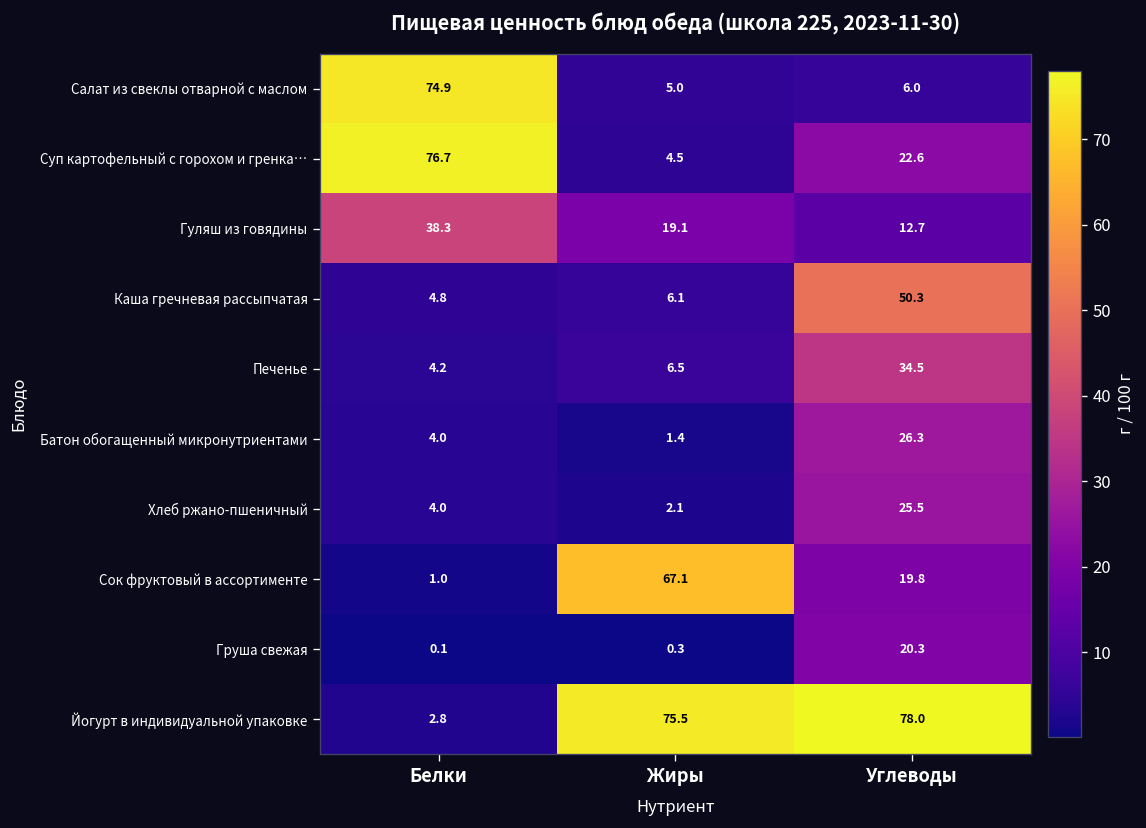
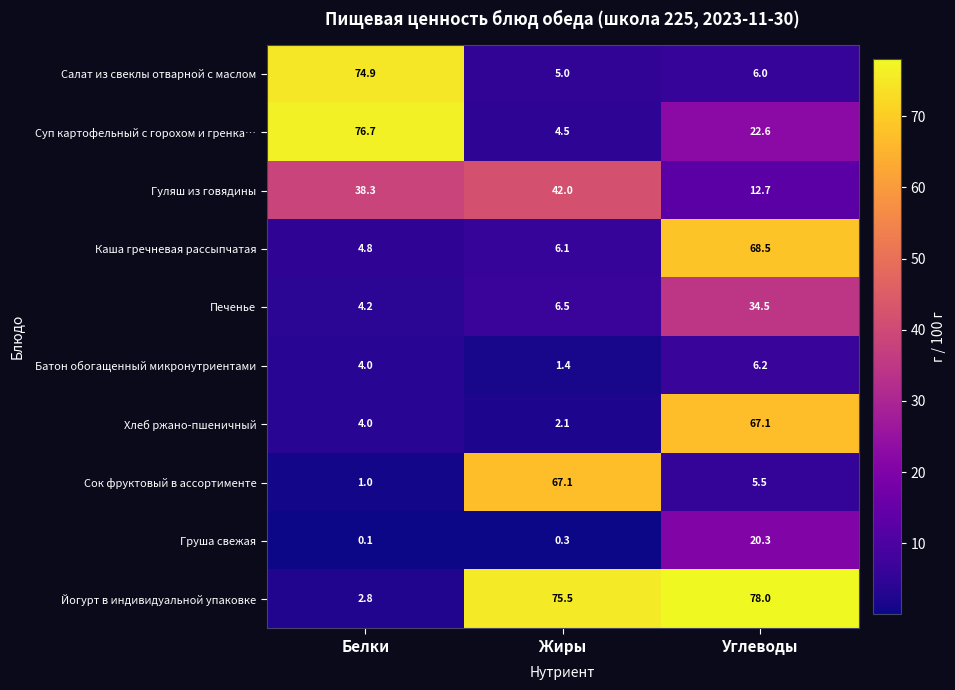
  {
    "Салат из свеклы отварной с маслом": {
      "Белки": 74.9,
      "Жиры": 5.0,
      "Углеводы": 6.0
    },
    "Суп картофельный с горохом и гренка…": {
      "Белки": 76.7,
      "Жиры": 4.5,
      "Углеводы": 22.6
    },
    "Гуляш из говядины": {
      "Белки": 38.3,
-     "Жиры": 19.1,
+     "Жиры": 42.0,
      "Углеводы": 12.7
    },
    "Каша гречневая рассыпчатая": {
      "Белки": 4.8,
      "Жиры": 6.1,
-     "Углеводы": 50.3
+     "Углеводы": 68.5
    },
    "Печенье": {
      "Белки": 4.2,
      "Жиры": 6.5,
      "Углеводы": 34.5
    },
    "Батон обогащенный микронутриентами": {
      "Белки": 4.0,
      "Жиры": 1.4,
-     "Углеводы": 26.3
+     "Углеводы": 6.2
    },
    "Хлеб ржано-пшеничный": {
      "Белки": 4.0,
      "Жиры": 2.1,
-     "Углеводы": 25.5
+     "Углеводы": 67.1
    },
    "Сок фруктовый в ассортименте": {
      "Белки": 1.0,
      "Жиры": 67.1,
-     "Углеводы": 19.8
+     "Углеводы": 5.5
    },
    "Груша свежая": {
      "Белки": 0.1,
      "Жиры": 0.3,
      "Углеводы": 20.3
    },
    "Йогурт в индивидуальной упаковке": {
      "Белки": 2.8,
      "Жиры": 75.5,
      "Углеводы": 78.0
    }
  }
